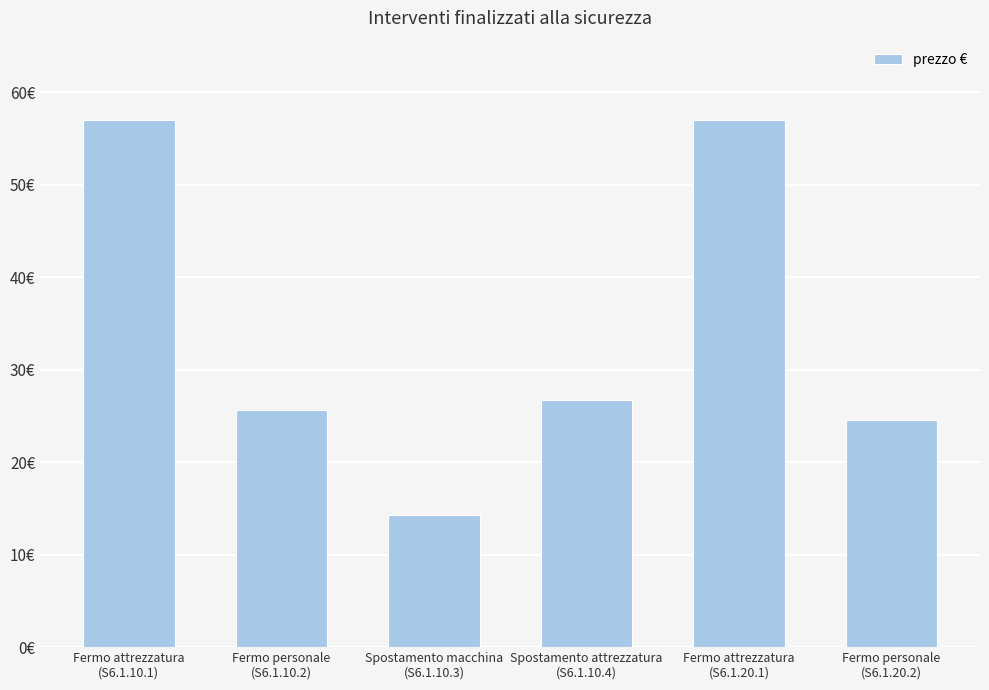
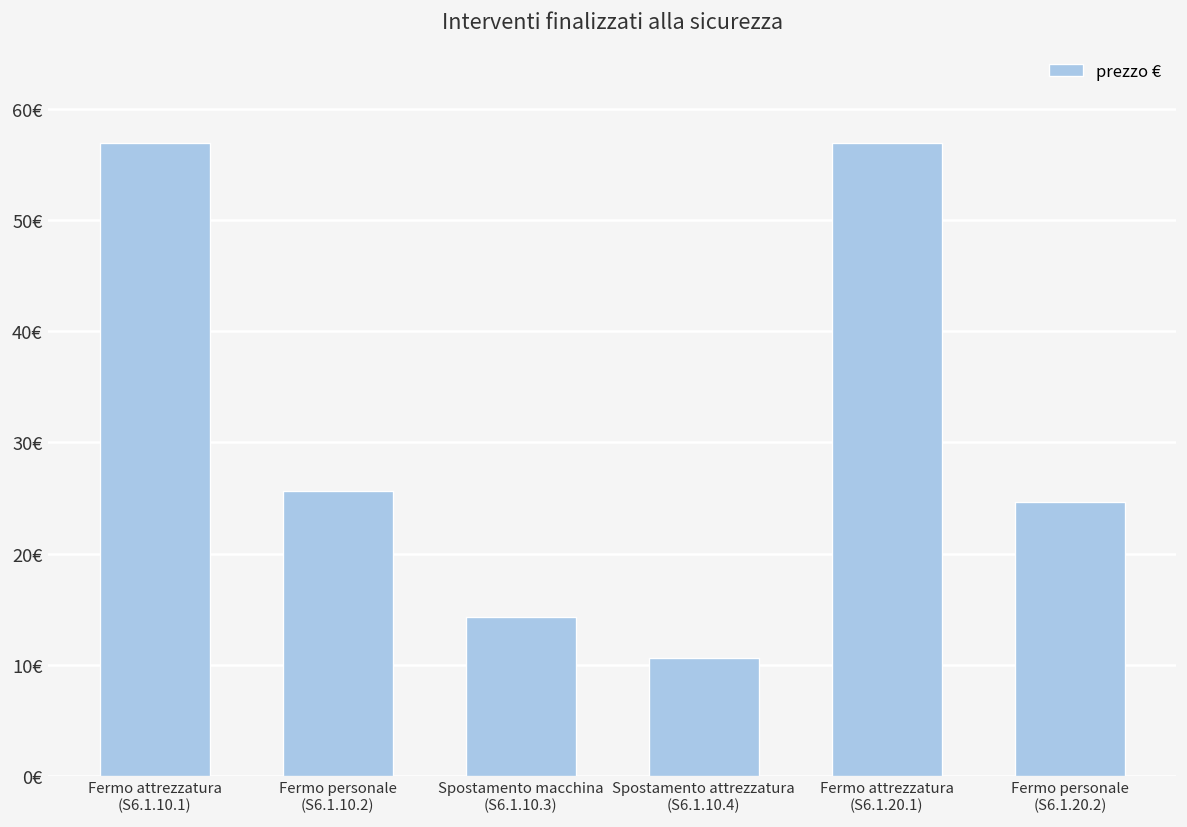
  {
    "Fermo attrezzatura (S6.1.10.1)": "57€",
    "Fermo personale (S6.1.10.2)": "26€",
    "Spostamento macchina (S6.1.10.3)": "14€",
-   "Spostamento attrezzatura (S6.1.10.4)": "27€",
+   "Spostamento attrezzatura (S6.1.10.4)": "11€",
    "Fermo attrezzatura (S6.1.20.1)": "57€",
    "Fermo personale (S6.1.20.2)": "25€"
  }
